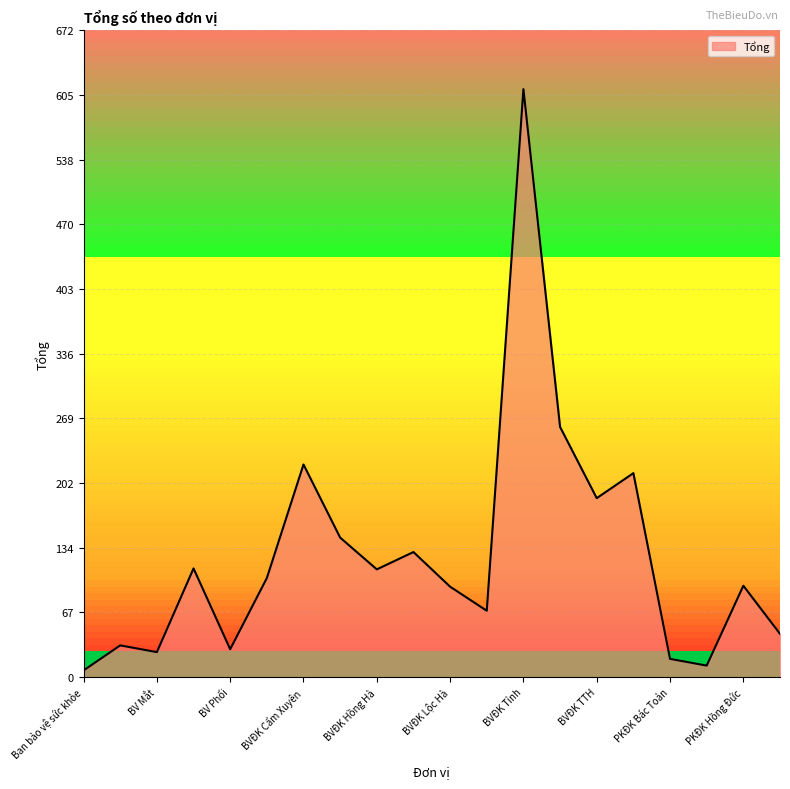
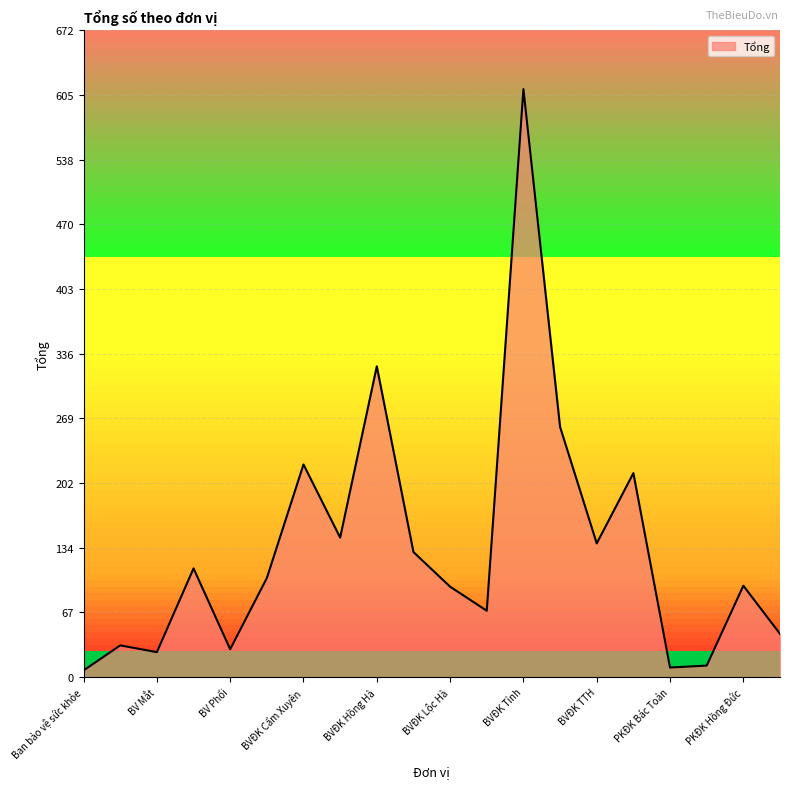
  {
    "Ban bảo vệ sức khỏe": 10,
    "BV Mắt": 30,
    "BV Phổi": 30,
    "BVĐK Cẩm Xuyên": 220,
-   "BVĐK Hồng Hà": 110,
+   "BVĐK Hồng Hà": 320,
    "BVĐK Lộc Hà": 90,
    "BVĐK Tỉnh": 610,
-   "BVĐK TTH": 190,
-   "PKĐK Bác Toản": 20,
+   "BVĐK TTH": 140,
+   "PKĐK Bác Toản": 10,
    "PKĐK Hồng Đức": 100
  }
